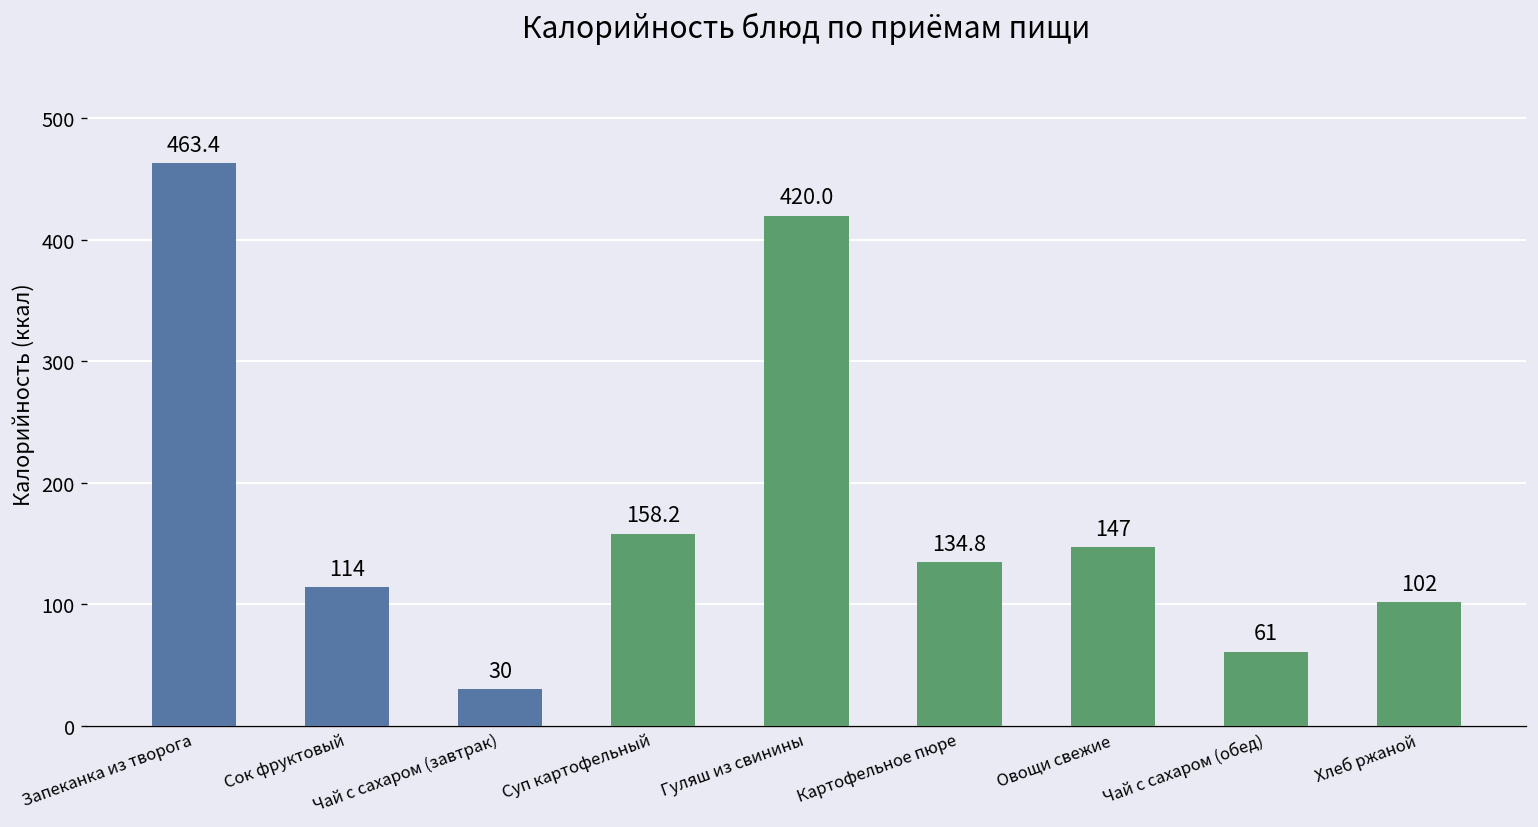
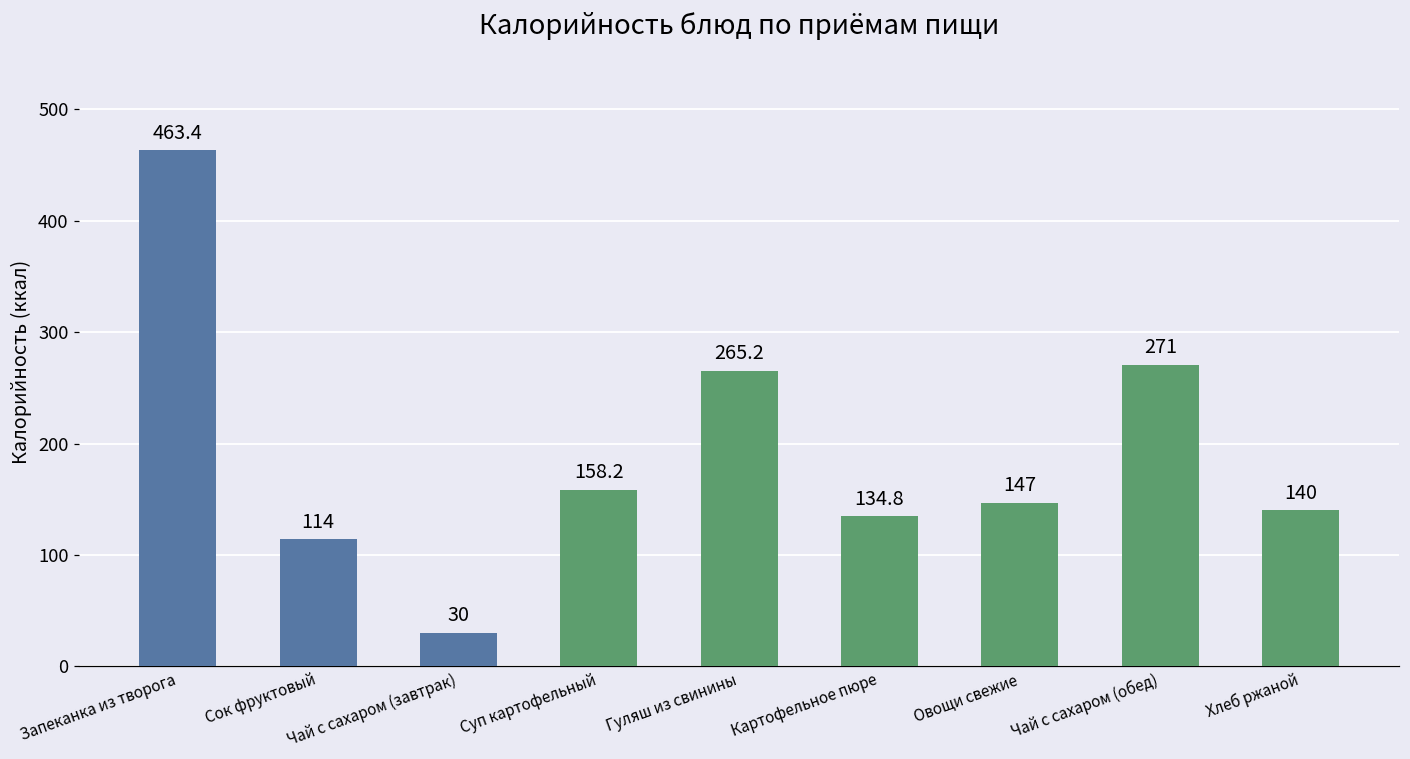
  {
    "Запеканка из творога": 463.4,
    "Сок фруктовый": 114,
    "Чай с сахаром (завтрак)": 30,
    "Суп картофельный": 158.2,
-   "Гуляш из свинины": 420.0,
+   "Гуляш из свинины": 265.2,
    "Картофельное пюре": 134.8,
    "Овощи свежие": 147,
-   "Чай с сахаром (обед)": 61,
-   "Хлеб ржаной": 102
+   "Чай с сахаром (обед)": 271,
+   "Хлеб ржаной": 140
  }
